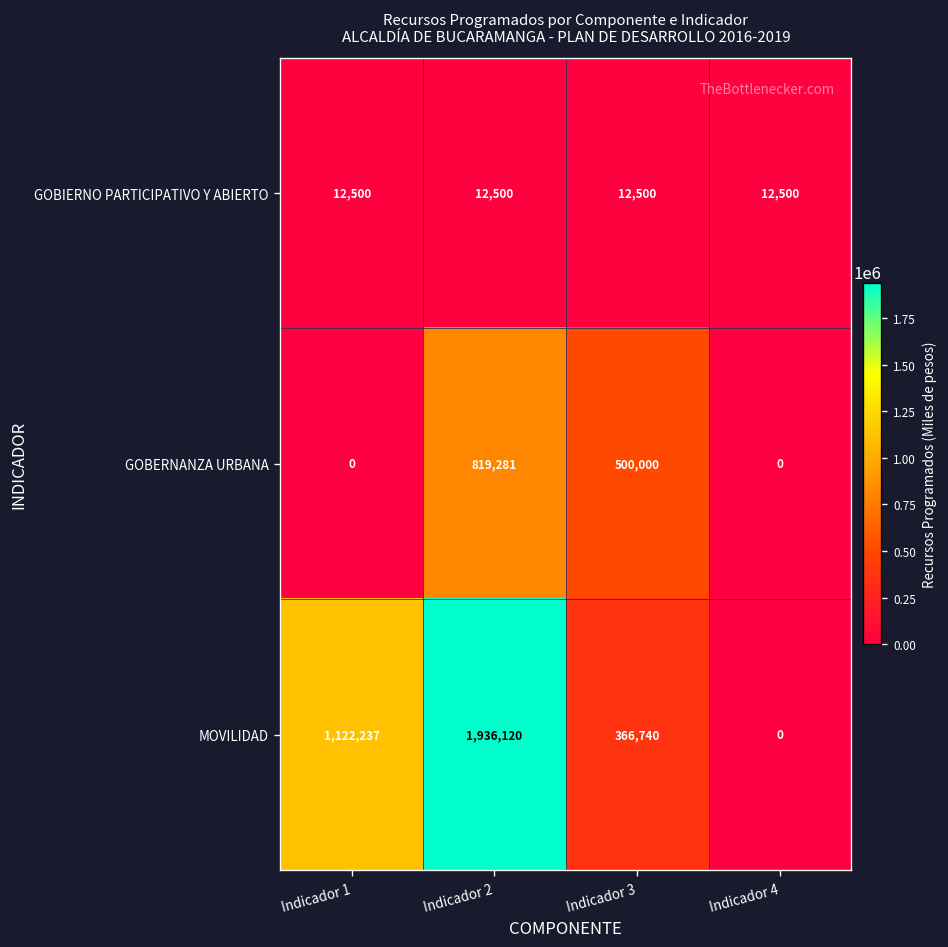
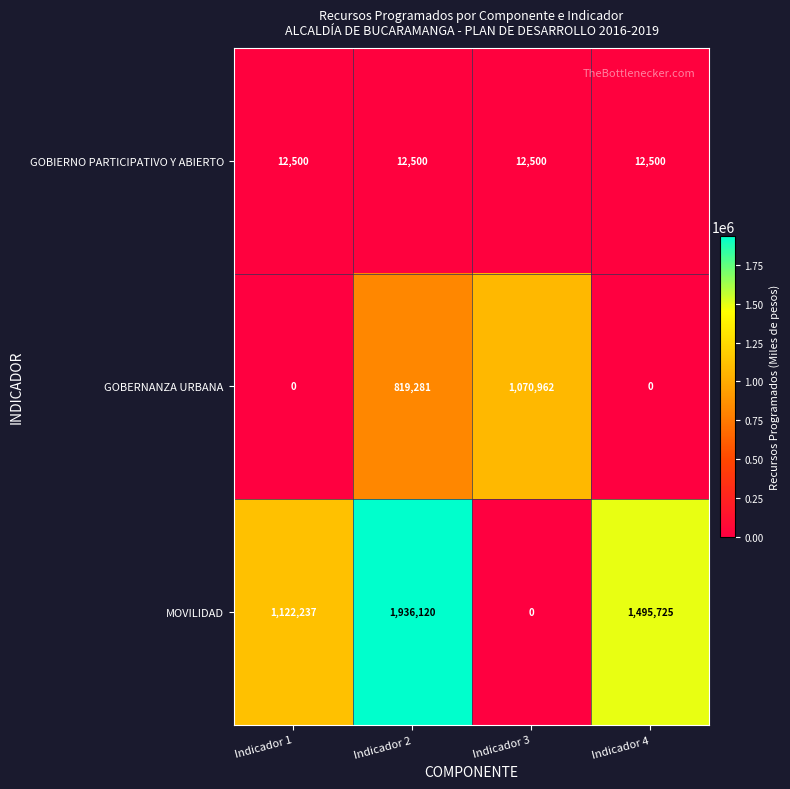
  {
    "GOBIERNO PARTICIPATIVO Y ABIERTO": {
      "Indicador 1": "12,500",
      "Indicador 2": "12,500",
      "Indicador 3": "12,500"
    },
    "GOBERNANZA URBANA": {
      "Indicador 1": "0",
      "Indicador 2": "819,281",
-     "Indicador 3": "500,000",
+     "Indicador 3": "1,070,962",
      "Indicador 4": "0"
    },
    "MOVILIDAD": {
      "Indicador 1": "1,122,237",
      "Indicador 2": "1,936,120",
-     "Indicador 3": "366,740",
-     "Indicador 4": "0"
+     "Indicador 3": "0",
+     "Indicador 4": "1,495,725"
    }
  }
